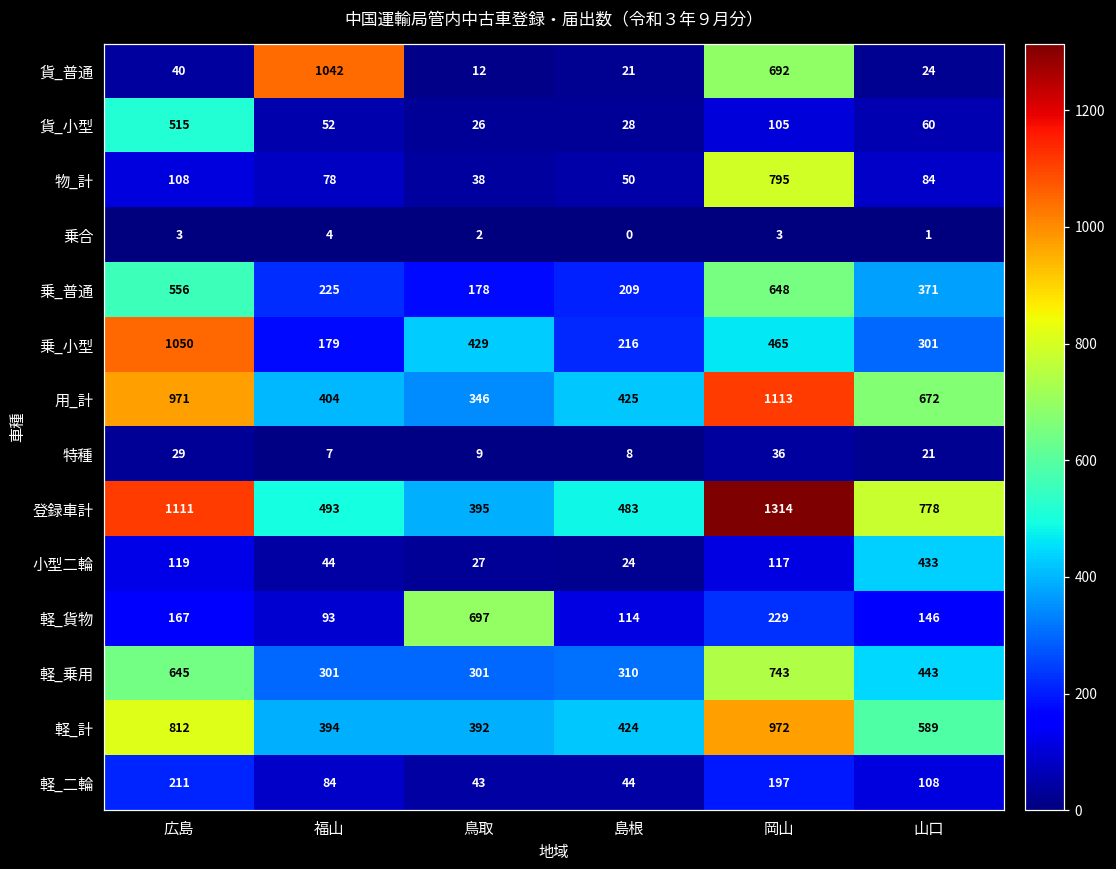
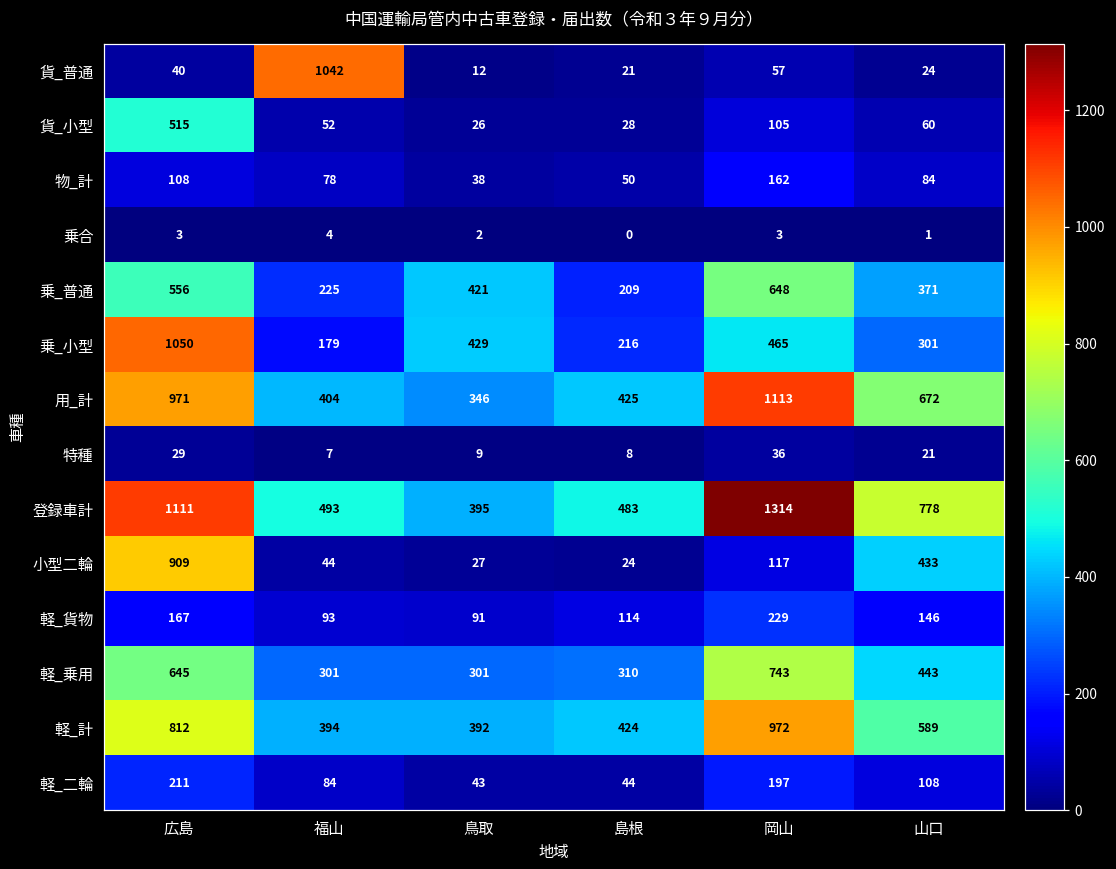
  {
    "貨_普通": {
      "広島": 40,
      "福山": 1042,
      "鳥取": 12,
      "島根": 21,
-     "岡山": 692,
+     "岡山": 57,
      "山口": 24
    },
    "貨_小型": {
      "広島": 515,
      "福山": 52,
      "鳥取": 26,
      "島根": 28,
      "岡山": 105,
      "山口": 60
    },
    "物_計": {
      "広島": 108,
      "福山": 78,
      "鳥取": 38,
      "島根": 50,
-     "岡山": 795,
+     "岡山": 162,
      "山口": 84
    },
    "乗合": {
      "広島": 3,
      "福山": 4,
      "鳥取": 2,
      "島根": 0,
      "岡山": 3,
      "山口": 1
    },
    "乗_普通": {
      "広島": 556,
      "福山": 225,
-     "鳥取": 178,
+     "鳥取": 421,
      "島根": 209,
      "岡山": 648,
      "山口": 371
    },
    "乗_小型": {
      "広島": 1050,
      "福山": 179,
      "鳥取": 429,
      "島根": 216,
      "岡山": 465,
      "山口": 301
    },
    "用_計": {
      "広島": 971,
      "福山": 404,
      "鳥取": 346,
      "島根": 425,
      "岡山": 1113,
      "山口": 672
    },
    "特種": {
      "広島": 29,
      "福山": 7,
      "鳥取": 9,
      "島根": 8,
      "岡山": 36,
      "山口": 21
    },
    "登録車計": {
      "広島": 1111,
      "福山": 493,
      "鳥取": 395,
      "島根": 483,
      "岡山": 1314,
      "山口": 778
    },
    "小型二輪": {
-     "広島": 119,
+     "広島": 909,
      "福山": 44,
      "鳥取": 27,
      "島根": 24,
      "岡山": 117,
      "山口": 433
    },
    "軽_貨物": {
      "広島": 167,
      "福山": 93,
-     "鳥取": 697,
+     "鳥取": 91,
      "島根": 114,
      "岡山": 229,
      "山口": 146
    },
    "軽_乗用": {
      "広島": 645,
      "福山": 301,
      "鳥取": 301,
      "島根": 310,
      "岡山": 743,
      "山口": 443
    },
    "軽_計": {
      "広島": 812,
      "福山": 394,
      "鳥取": 392,
      "島根": 424,
      "岡山": 972,
      "山口": 589
    },
    "軽_二輪": {
      "広島": 211,
      "福山": 84,
      "鳥取": 43,
      "島根": 44,
      "岡山": 197,
      "山口": 108
    }
  }
